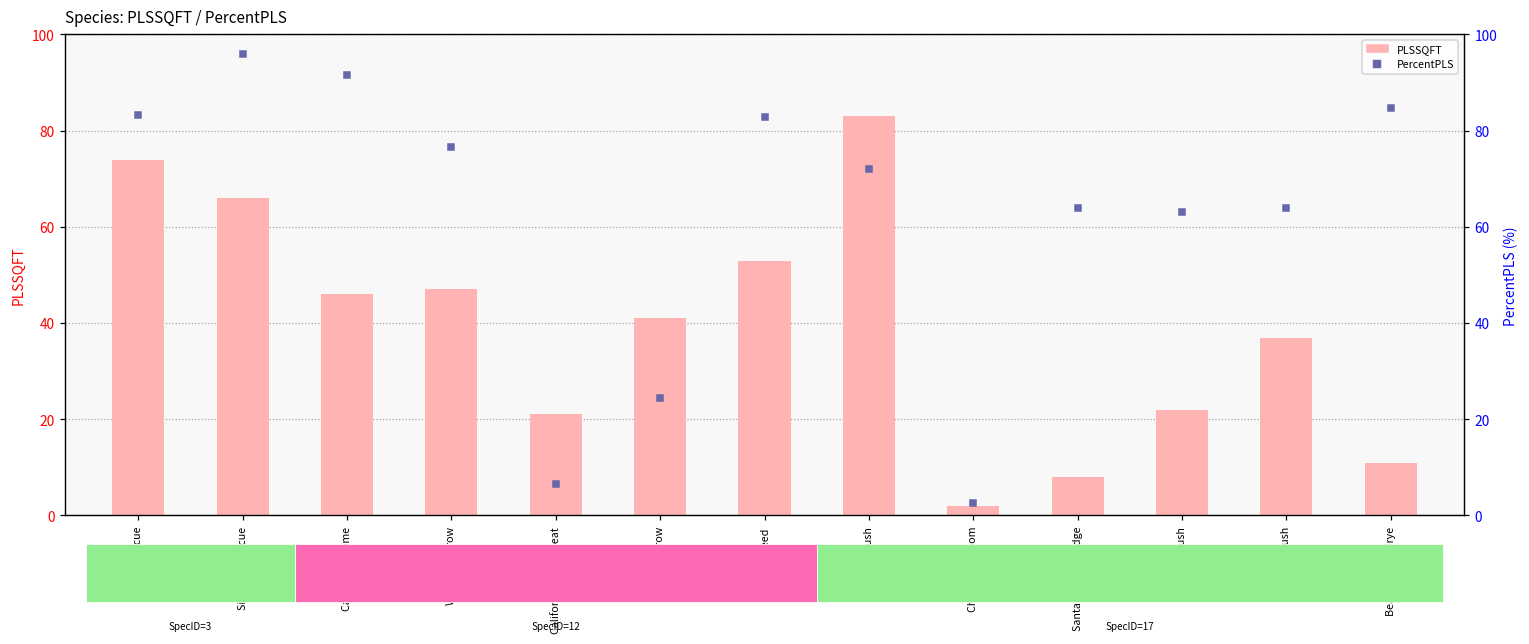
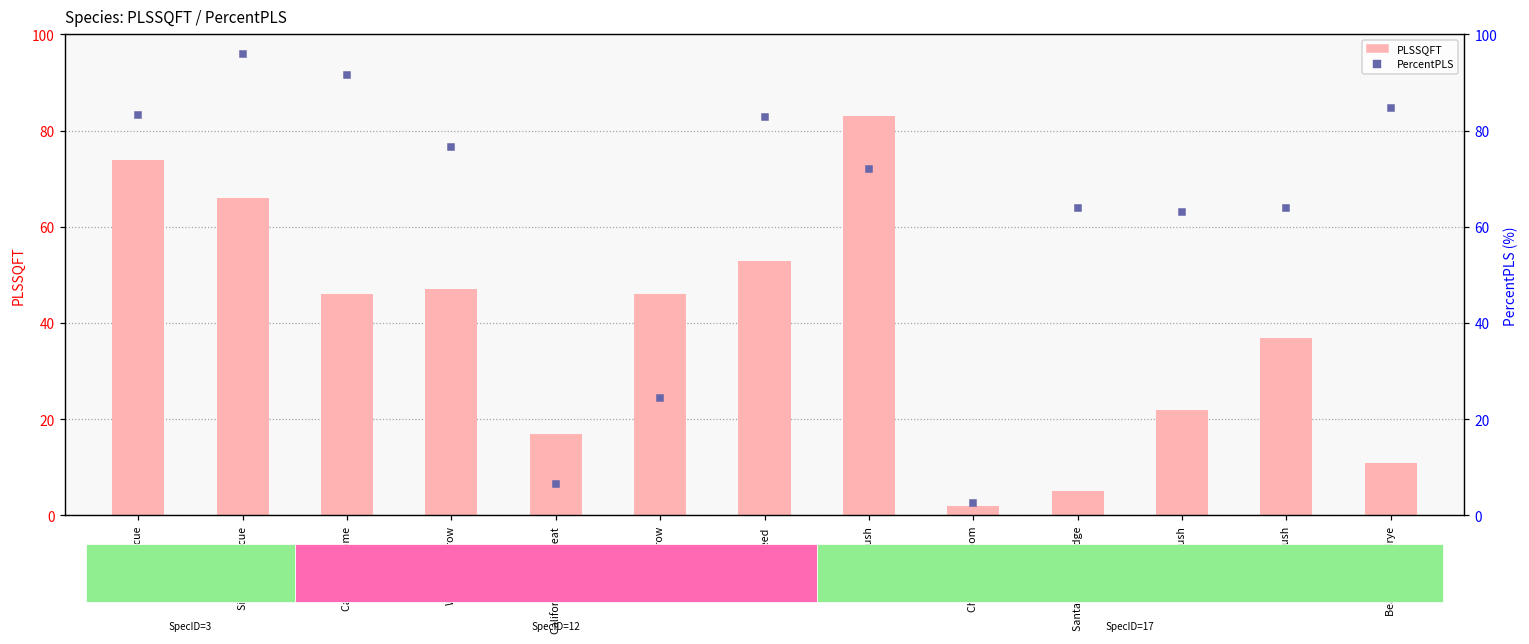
  {
    "PLSSQFT": {
      "Small Fescue": 74,
      "Sixweeks Fescue": 66,
      "California Brome": 46,
      "Western Yarrow": 47,
-     "California Buckwheat": 21,
-     "Golden Yarrow": 41,
+     "California Buckwheat": 17,
+     "Golden Yarrow": 46,
      "Deerweed": 53,
      "Toad Rush": 83,
      "Chaparral Broom": 2,
-     "Santa Barbara Sedge": 8,
+     "Santa Barbara Sedge": 5,
      "Baltic Rush": 22,
      "Mexican Rush": 37,
      "Beardless Wildrye": 11
    }
  }
